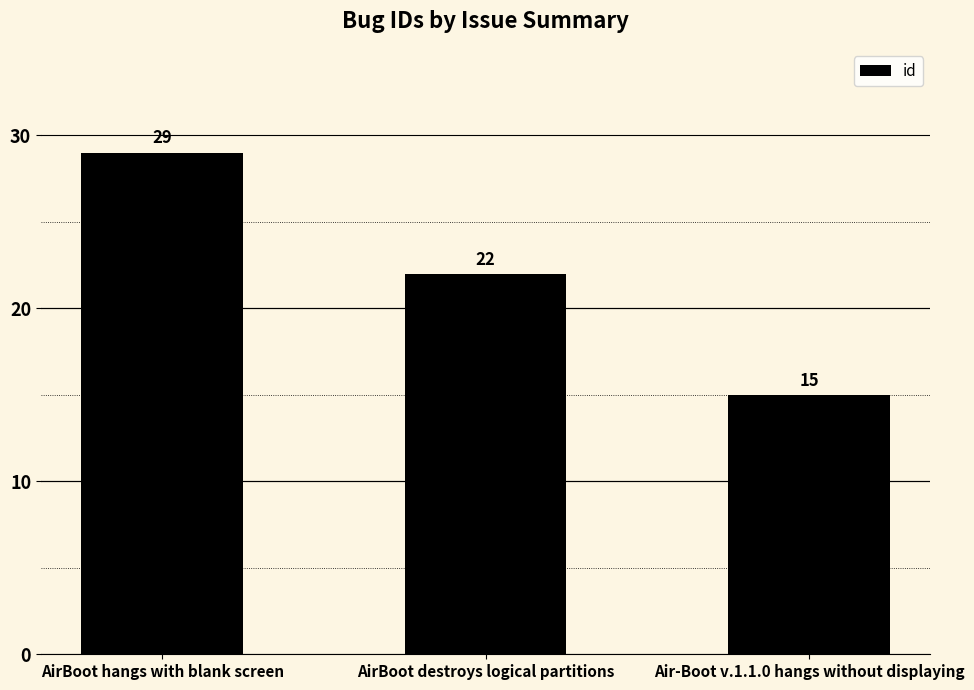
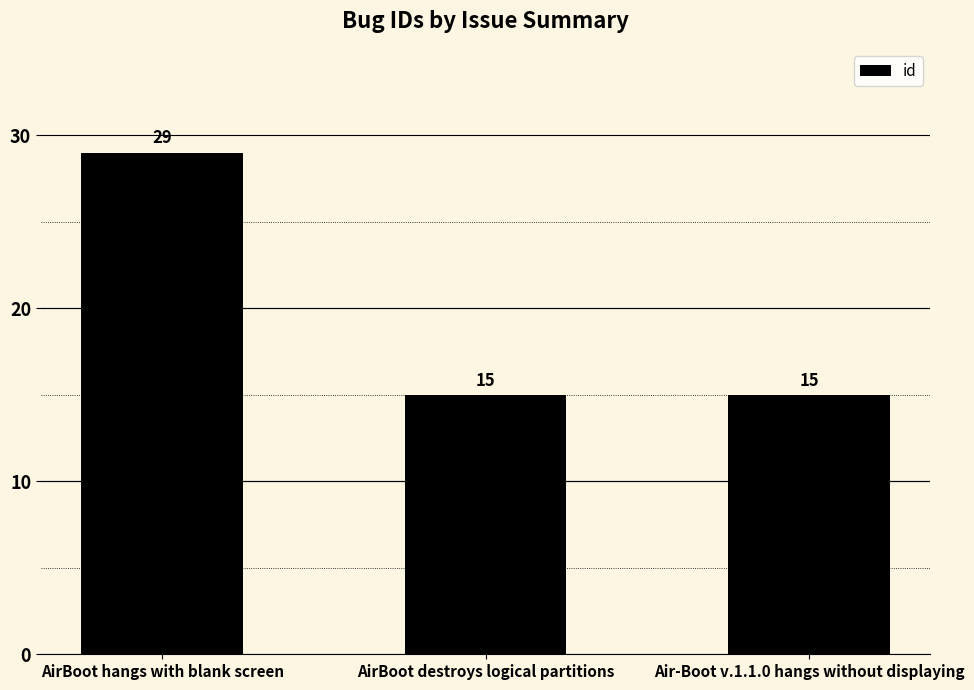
  {
    "AirBoot hangs with blank screen": 29,
-   "AirBoot destroys logical partitions": 22,
+   "AirBoot destroys logical partitions": 15,
    "Air-Boot v.1.1.0 hangs without displaying": 15
  }
